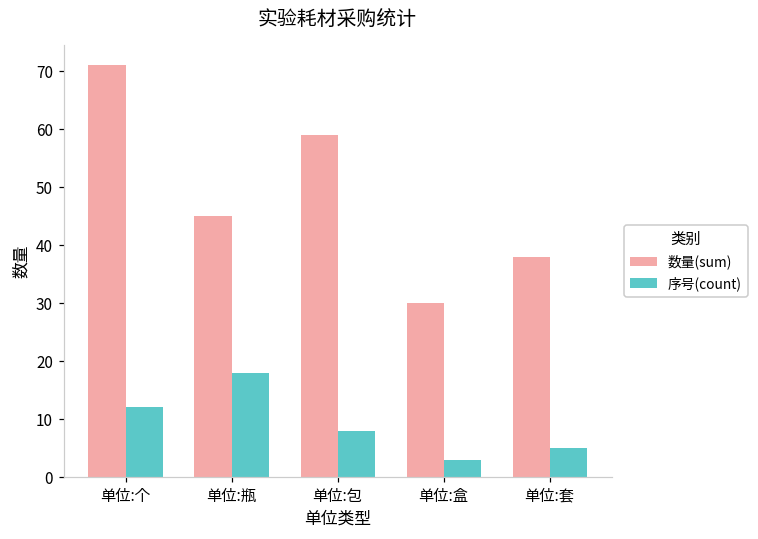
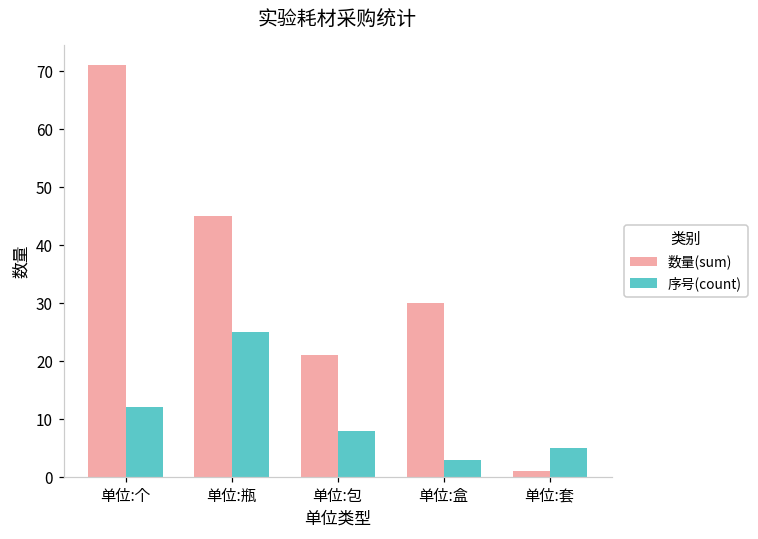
  {
    "数量(sum)": {
      "单位:个": 71,
      "单位:瓶": 45,
-     "单位:包": 59,
+     "单位:包": 21,
      "单位:盒": 30,
-     "单位:套": 38
+     "单位:套": 1
    },
    "序号(count)": {
      "单位:个": 12,
-     "单位:瓶": 18,
+     "单位:瓶": 25,
      "单位:包": 8,
      "单位:盒": 3,
      "单位:套": 5
    }
  }
